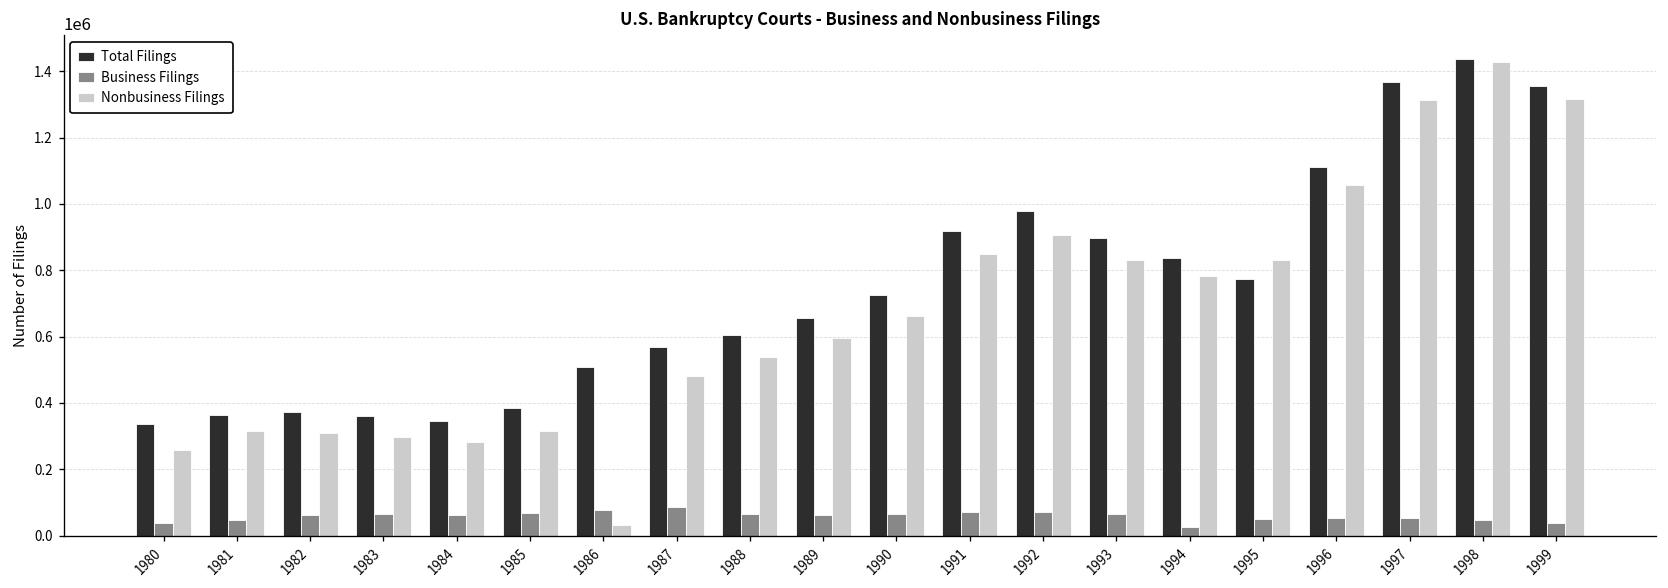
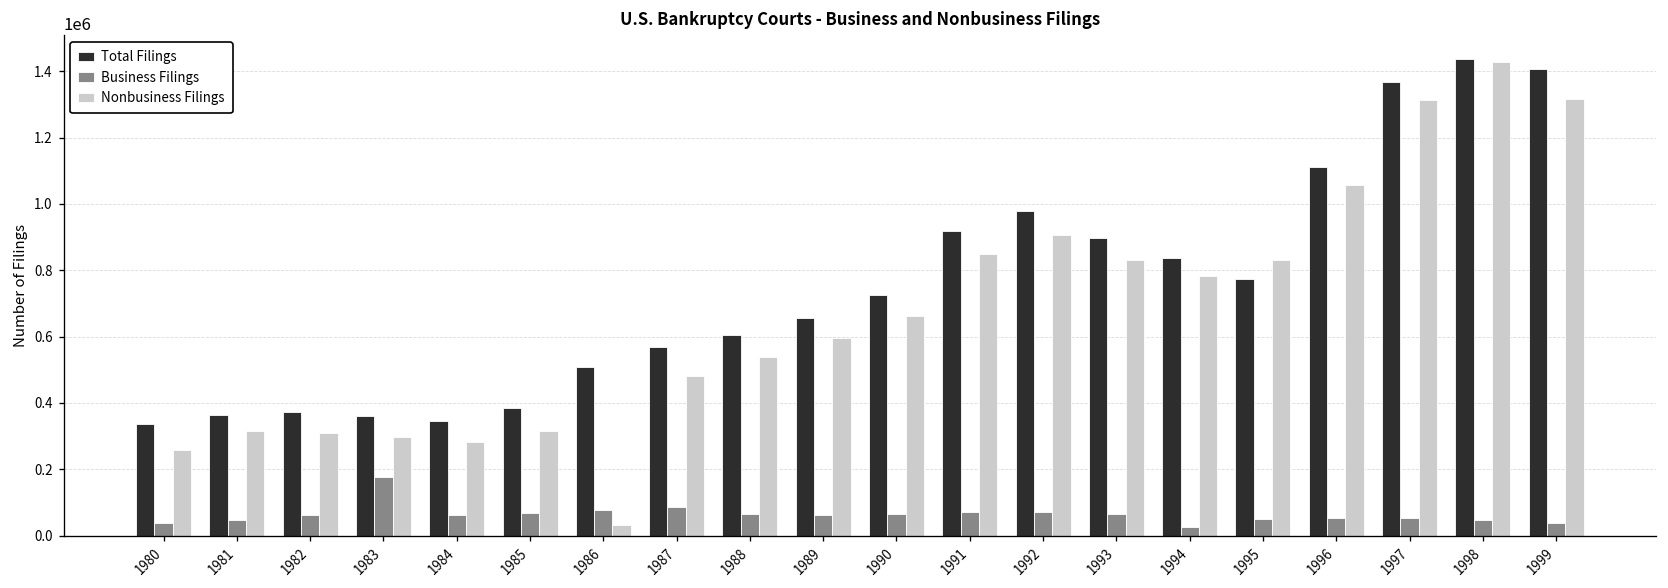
  {
    "Total Filings": {
      "1980": 330000,
      "1981": 360000,
      "1982": 370000,
      "1983": 360000,
      "1984": 350000,
      "1985": 380000,
      "1986": 510000,
      "1987": 570000,
      "1988": 600000,
      "1989": 660000,
      "1990": 730000,
      "1991": 920000,
      "1992": 980000,
      "1993": 900000,
      "1994": 840000,
      "1995": 770000,
      "1996": 1110000,
      "1997": 1370000,
      "1998": 1440000,
-     "1999": 1350000
+     "1999": 1410000
    },
    "Business Filings": {
      "1980": 40000,
      "1981": 50000,
      "1982": 60000,
-     "1983": 60000,
+     "1983": 180000,
      "1984": 60000,
      "1985": 70000,
      "1986": 80000,
      "1987": 90000,
      "1988": 70000,
      "1989": 60000,
      "1990": 60000,
      "1991": 70000,
      "1992": 70000,
      "1993": 60000,
      "1994": 20000,
      "1995": 50000,
      "1996": 50000,
      "1997": 50000,
      "1998": 50000,
      "1999": 40000
    },
    "Nonbusiness Filings": {
      "1980": 260000,
      "1981": 320000,
      "1982": 310000,
      "1983": 300000,
      "1984": 280000,
      "1985": 310000,
      "1986": 30000,
      "1987": 480000,
      "1988": 540000,
      "1989": 590000,
      "1990": 660000,
      "1991": 850000,
      "1992": 910000,
      "1993": 830000,
      "1994": 780000,
      "1995": 830000,
      "1996": 1060000,
      "1997": 1310000,
      "1998": 1430000,
      "1999": 1320000
    }
  }
